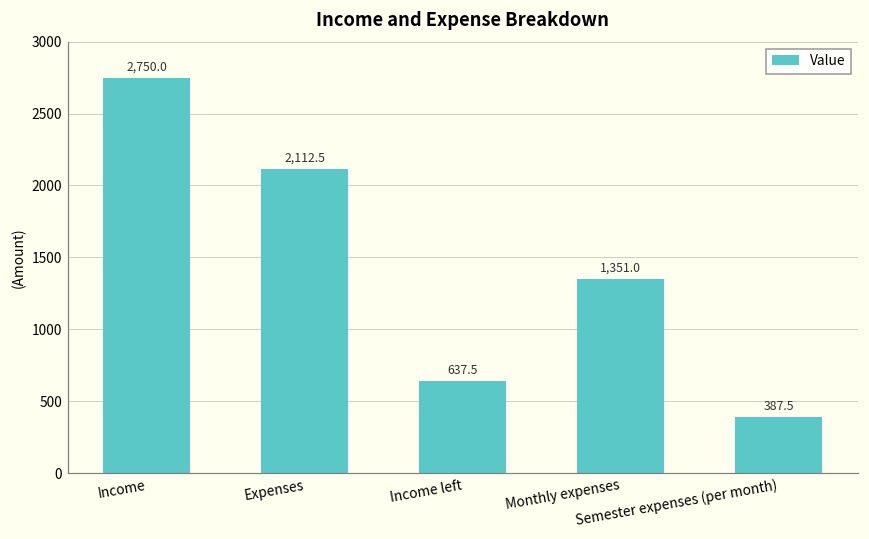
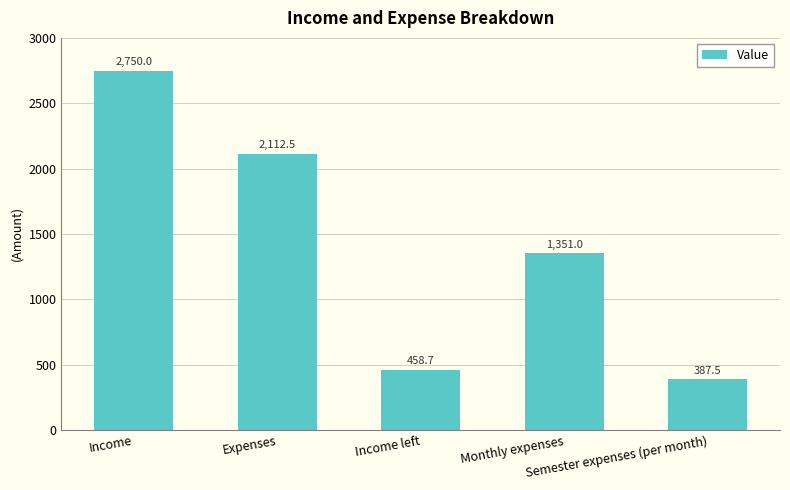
  {
    "Income": "2,750.0",
    "Expenses": "2,112.5",
-   "Income left": "637.5",
+   "Income left": "458.7",
    "Monthly expenses": "1,351.0",
    "Semester expenses (per month)": "387.5"
  }
